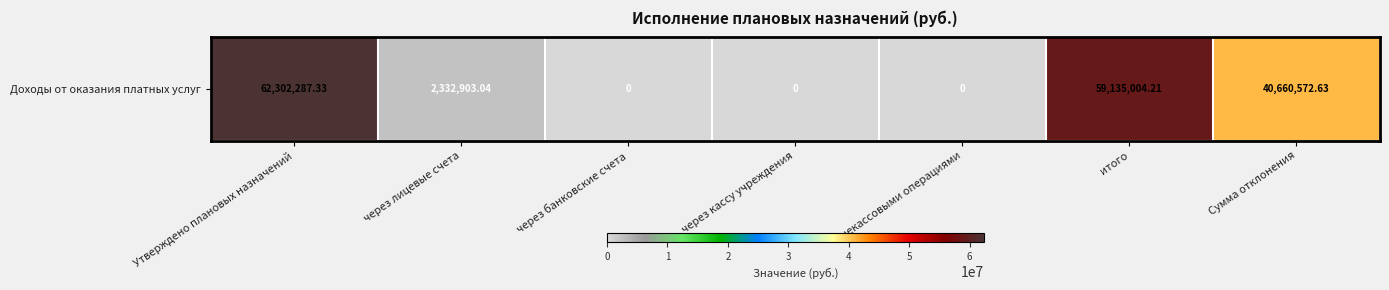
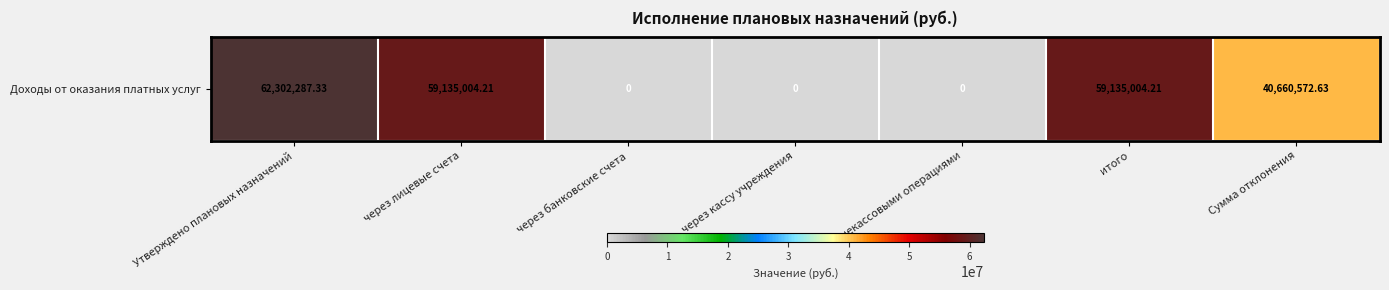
  {
    "Доходы от оказания платных услуг": {
      "Утверждено плановых назначений": "62,302,287.33",
-     "через лицевые счета": "2,332,903.04",
+     "через лицевые счета": "59,135,004.21",
      "итого": "59,135,004.21",
      "Сумма отклонения": "40,660,572.63"
    }
  }
